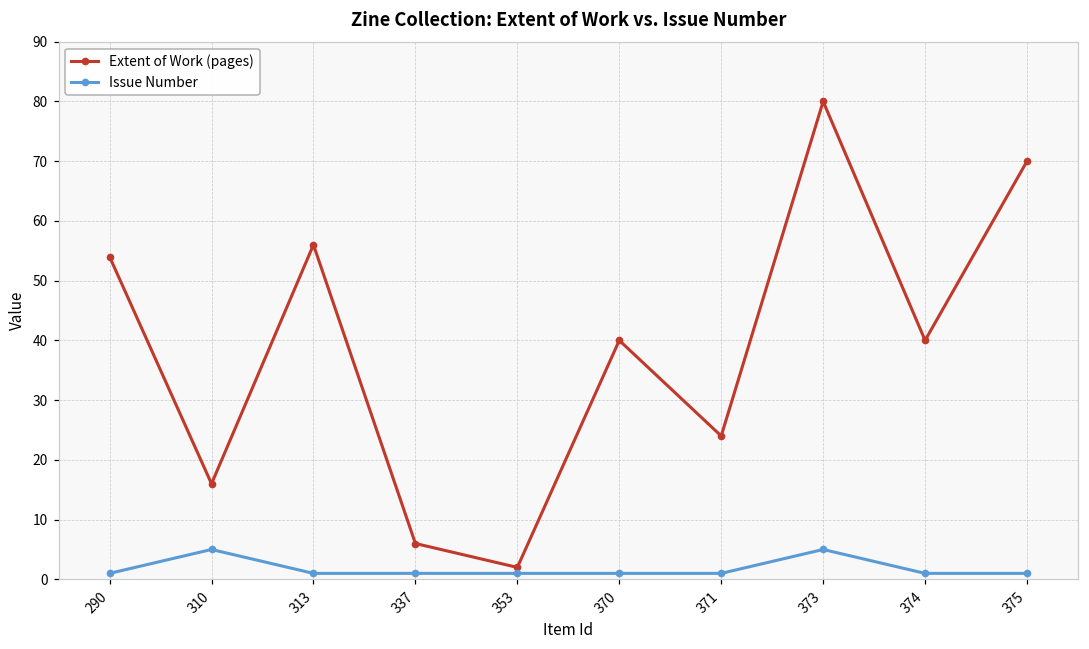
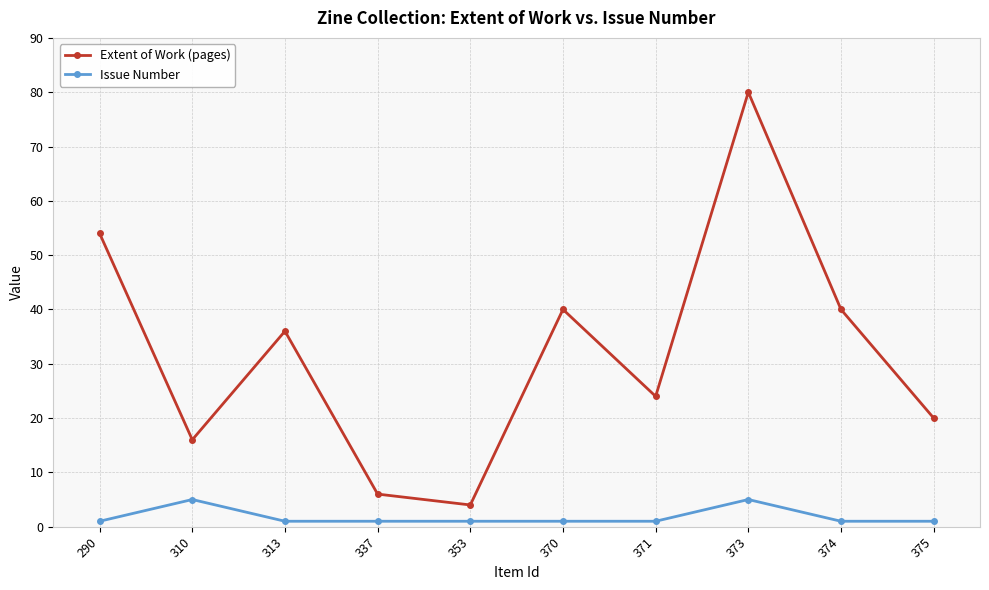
  {
    "Extent of Work (pages)": {
      "290": 54,
      "310": 16,
-     "313": 56,
+     "313": 36,
      "337": 6,
-     "353": 2,
+     "353": 4,
      "370": 40,
      "371": 24,
      "373": 80,
      "374": 40,
-     "375": 70
+     "375": 20
    },
    "Issue Number": {
      "290": 1,
      "310": 5,
      "313": 1,
      "337": 1,
      "353": 1,
      "370": 1,
      "371": 1,
      "373": 5,
      "374": 1,
      "375": 1
    }
  }
